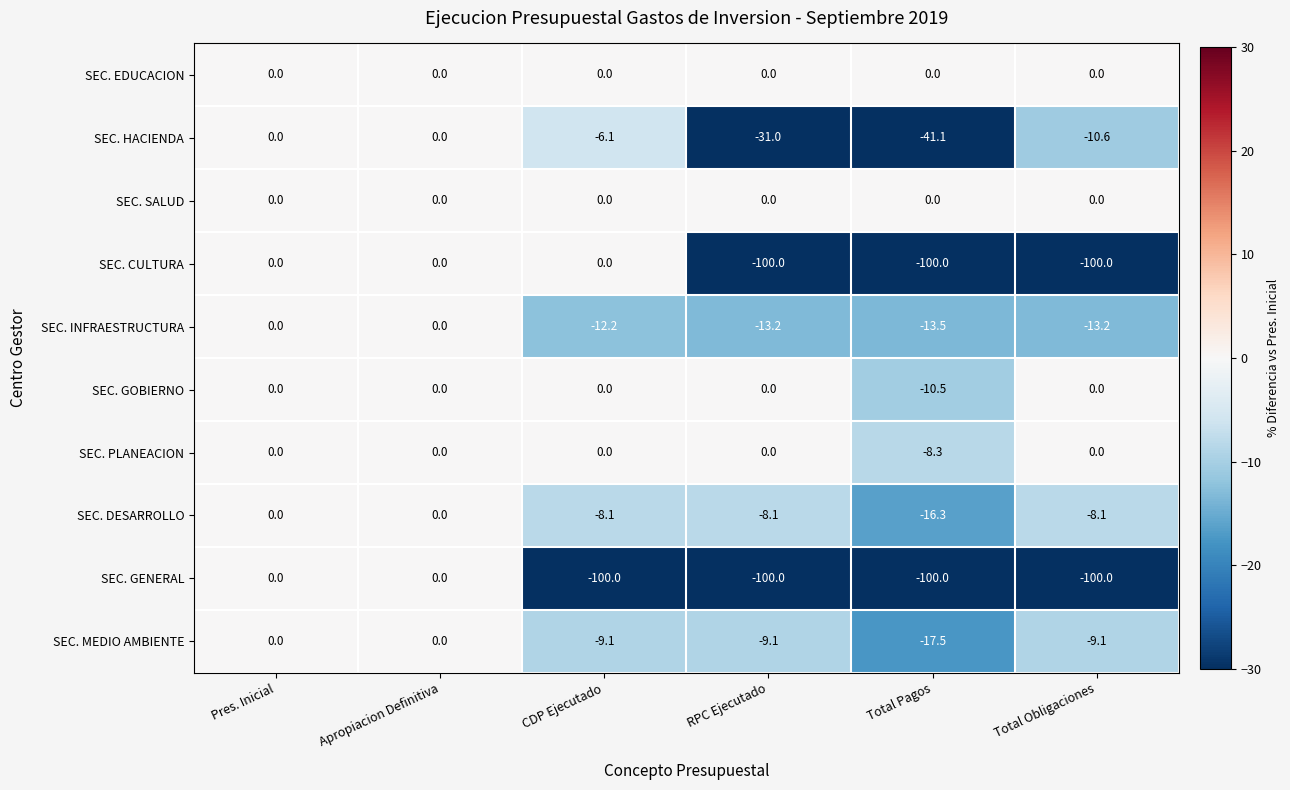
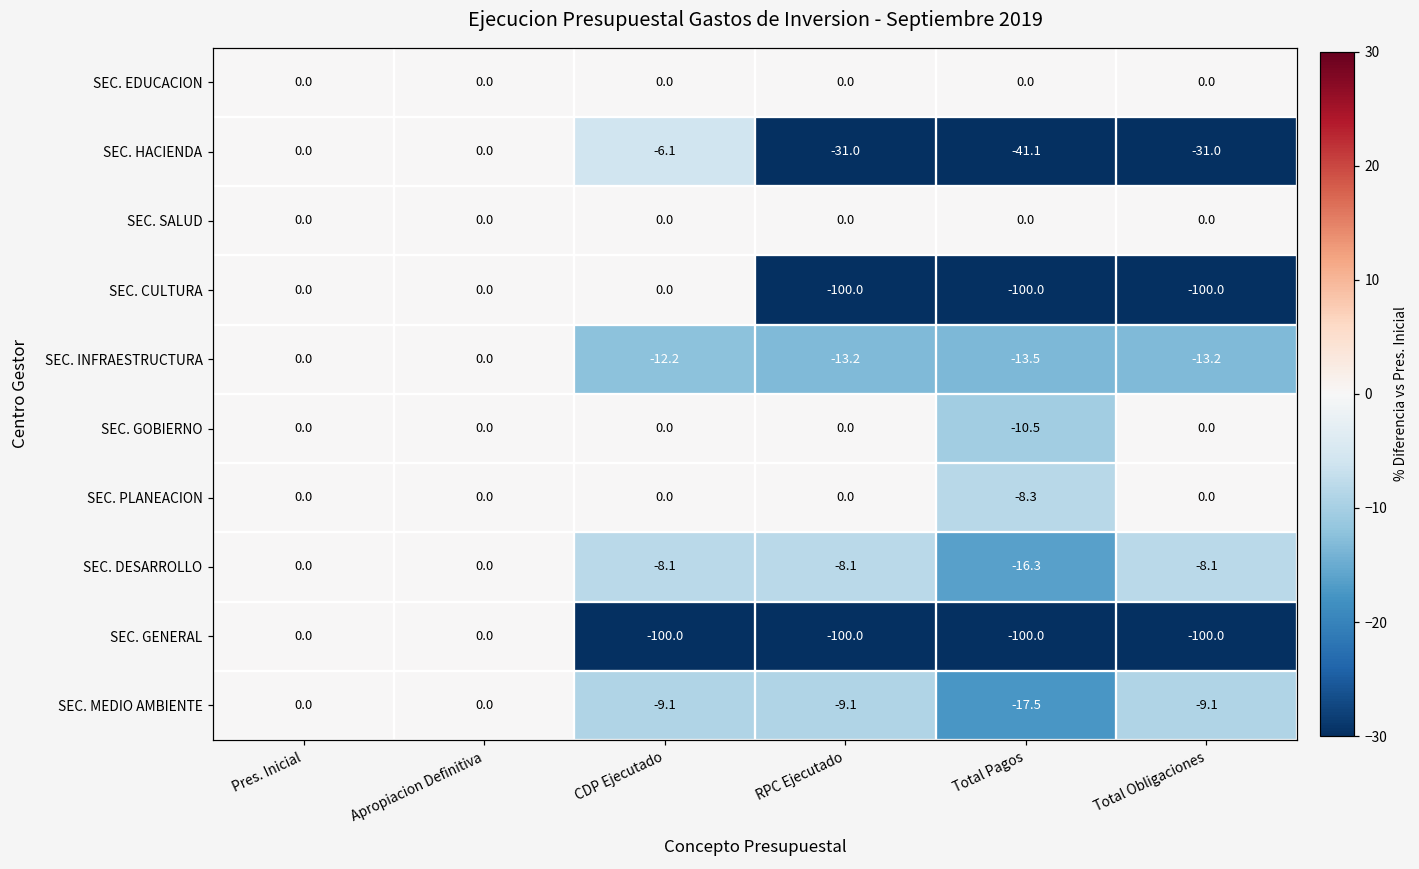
  {
    "SEC. EDUCACION": {
      "Pres. Inicial": 0.0,
      "Apropiacion Definitiva": 0.0,
      "CDP Ejecutado": 0.0,
      "RPC Ejecutado": 0.0,
      "Total Pagos": 0.0,
      "Total Obligaciones": 0.0
    },
    "SEC. HACIENDA": {
      "Pres. Inicial": 0.0,
      "Apropiacion Definitiva": 0.0,
      "CDP Ejecutado": -6.1,
      "RPC Ejecutado": -31.0,
      "Total Pagos": -41.1,
-     "Total Obligaciones": -10.6
+     "Total Obligaciones": -31.0
    },
    "SEC. SALUD": {
      "Pres. Inicial": 0.0,
      "Apropiacion Definitiva": 0.0,
      "CDP Ejecutado": 0.0,
      "RPC Ejecutado": 0.0,
      "Total Pagos": 0.0,
      "Total Obligaciones": 0.0
    },
    "SEC. CULTURA": {
      "Pres. Inicial": 0.0,
      "Apropiacion Definitiva": 0.0,
      "CDP Ejecutado": 0.0,
      "RPC Ejecutado": -100.0,
      "Total Pagos": -100.0,
      "Total Obligaciones": -100.0
    },
    "SEC. INFRAESTRUCTURA": {
      "Pres. Inicial": 0.0,
      "Apropiacion Definitiva": 0.0,
      "CDP Ejecutado": -12.2,
      "RPC Ejecutado": -13.2,
      "Total Pagos": -13.5,
      "Total Obligaciones": -13.2
    },
    "SEC. GOBIERNO": {
      "Pres. Inicial": 0.0,
      "Apropiacion Definitiva": 0.0,
      "CDP Ejecutado": 0.0,
      "RPC Ejecutado": 0.0,
      "Total Pagos": -10.5,
      "Total Obligaciones": 0.0
    },
    "SEC. PLANEACION": {
      "Pres. Inicial": 0.0,
      "Apropiacion Definitiva": 0.0,
      "CDP Ejecutado": 0.0,
      "RPC Ejecutado": 0.0,
      "Total Pagos": -8.3,
      "Total Obligaciones": 0.0
    },
    "SEC. DESARROLLO": {
      "Pres. Inicial": 0.0,
      "Apropiacion Definitiva": 0.0,
      "CDP Ejecutado": -8.1,
      "RPC Ejecutado": -8.1,
      "Total Pagos": -16.3,
      "Total Obligaciones": -8.1
    },
    "SEC. GENERAL": {
      "Pres. Inicial": 0.0,
      "Apropiacion Definitiva": 0.0,
      "CDP Ejecutado": -100.0,
      "RPC Ejecutado": -100.0,
      "Total Pagos": -100.0,
      "Total Obligaciones": -100.0
    },
    "SEC. MEDIO AMBIENTE": {
      "Pres. Inicial": 0.0,
      "Apropiacion Definitiva": 0.0,
      "CDP Ejecutado": -9.1,
      "RPC Ejecutado": -9.1,
      "Total Pagos": -17.5,
      "Total Obligaciones": -9.1
    }
  }
